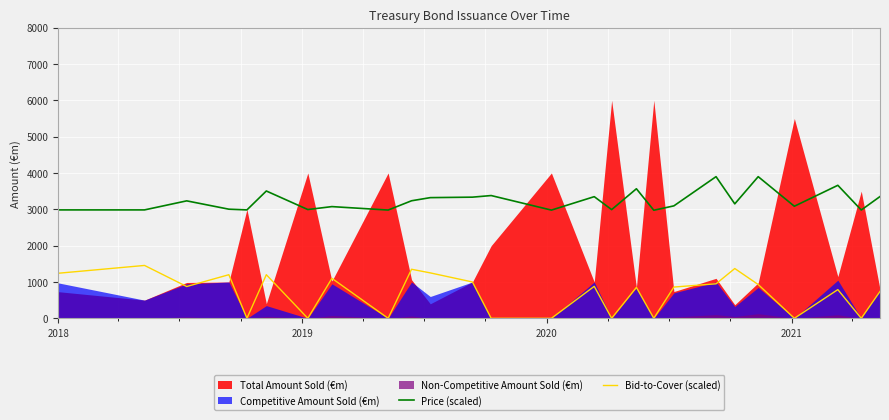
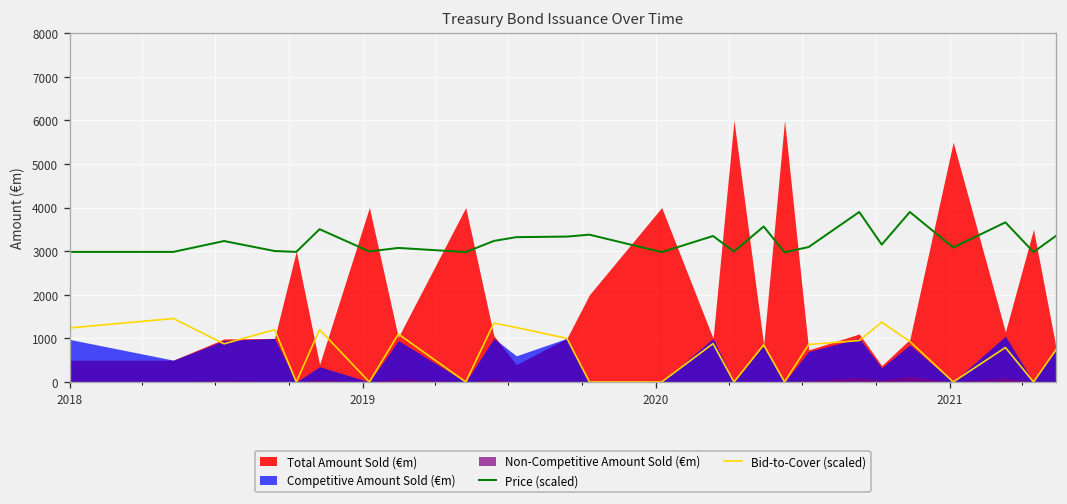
  {
    "Total Amount Sold (€m)": {
-     "2018": 700
+     "2018": 500
    },
    "Price (scaled)": {
      "2018": 3000
    },
    "Bid-to-Cover (scaled)": {
      "2018": 1200
    },
    "Competitive Amount Sold (€m)": {
      "2018": 1000
    },
    "Non-Competitive Amount Sold (€m)": {
      "2018": 0
    }
  }
